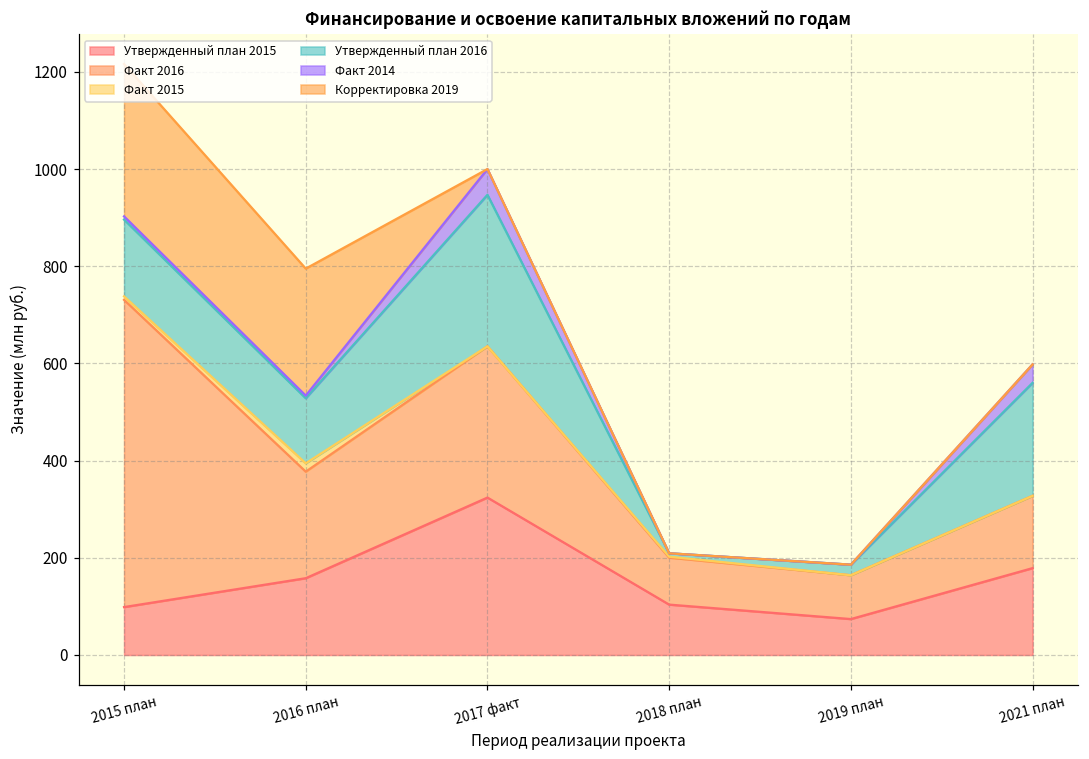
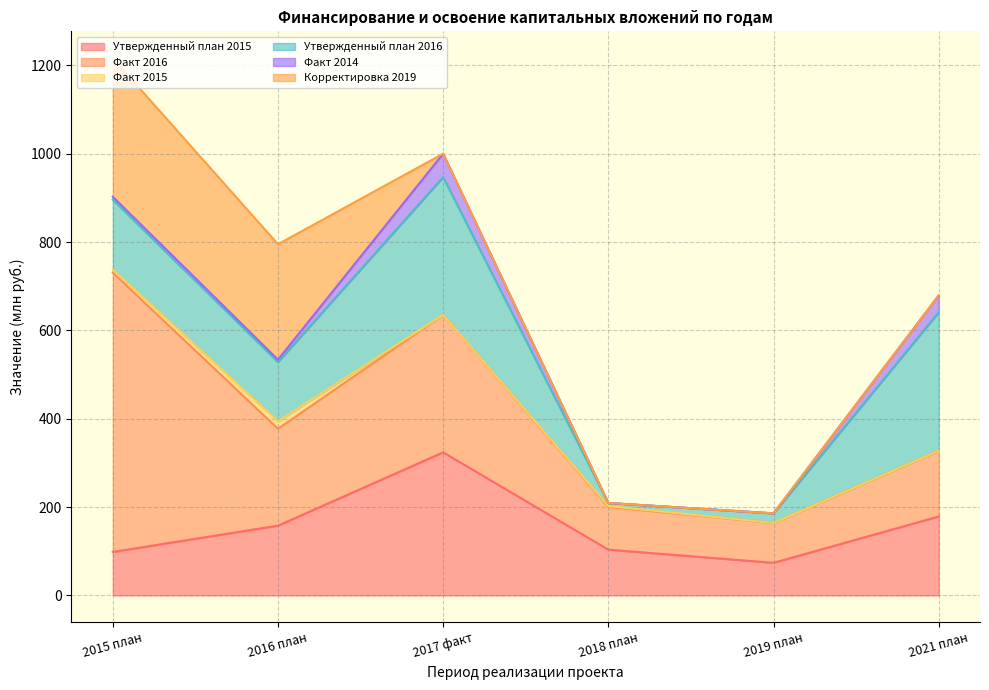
  {
    "Утвержденный план 2016": {
      "2015 план": 160,
      "2017 факт": 310,
-     "2021 план": 230
+     "2021 план": 310
    },
    "Факт 2014": {
      "2015 план": 10
    }
  }
